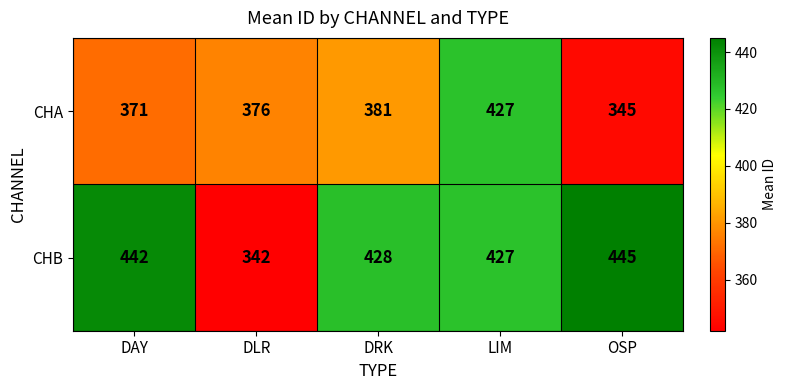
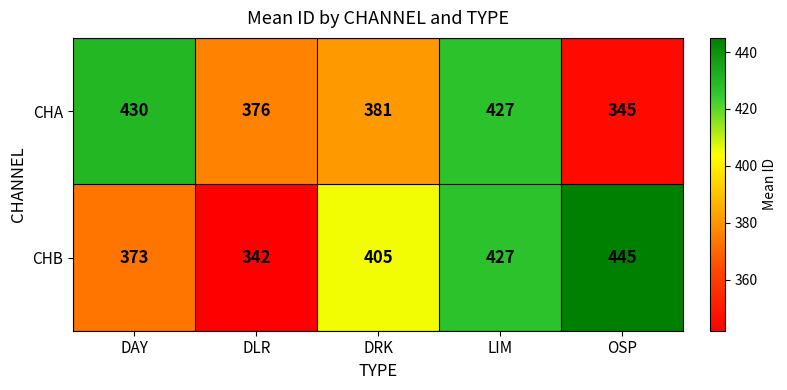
  {
    "CHA": {
-     "DAY": 371,
+     "DAY": 430,
      "DLR": 376,
      "DRK": 381,
      "LIM": 427,
      "OSP": 345
    },
    "CHB": {
-     "DAY": 442,
+     "DAY": 373,
      "DLR": 342,
-     "DRK": 428,
+     "DRK": 405,
      "LIM": 427,
      "OSP": 445
    }
  }
